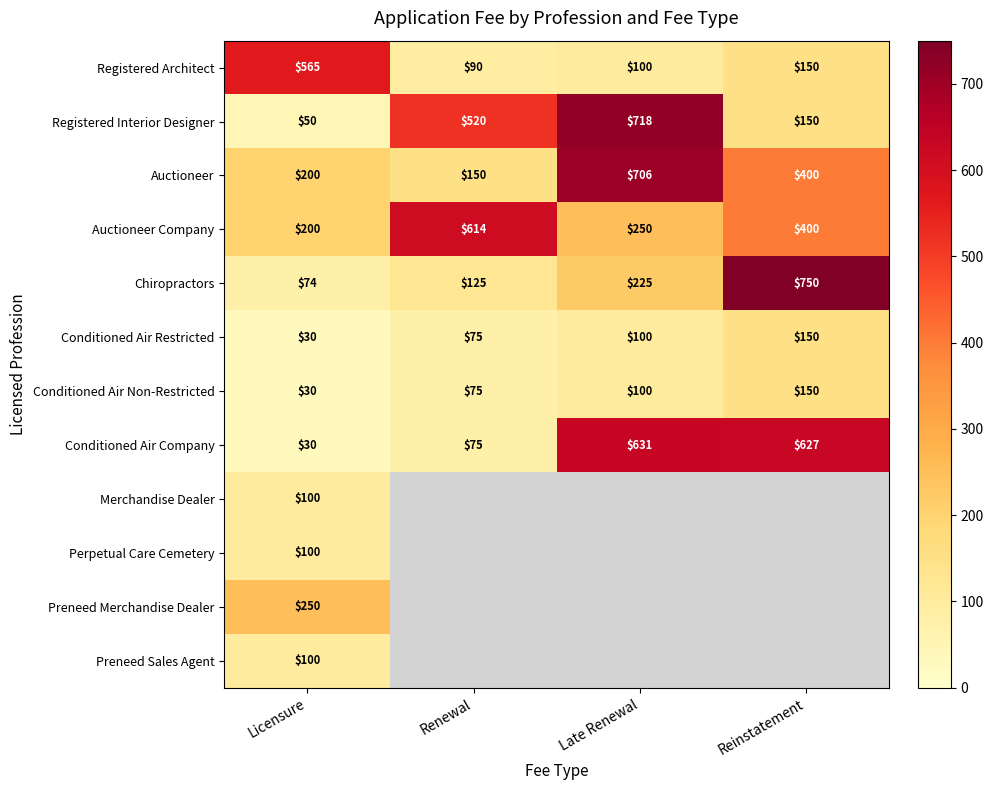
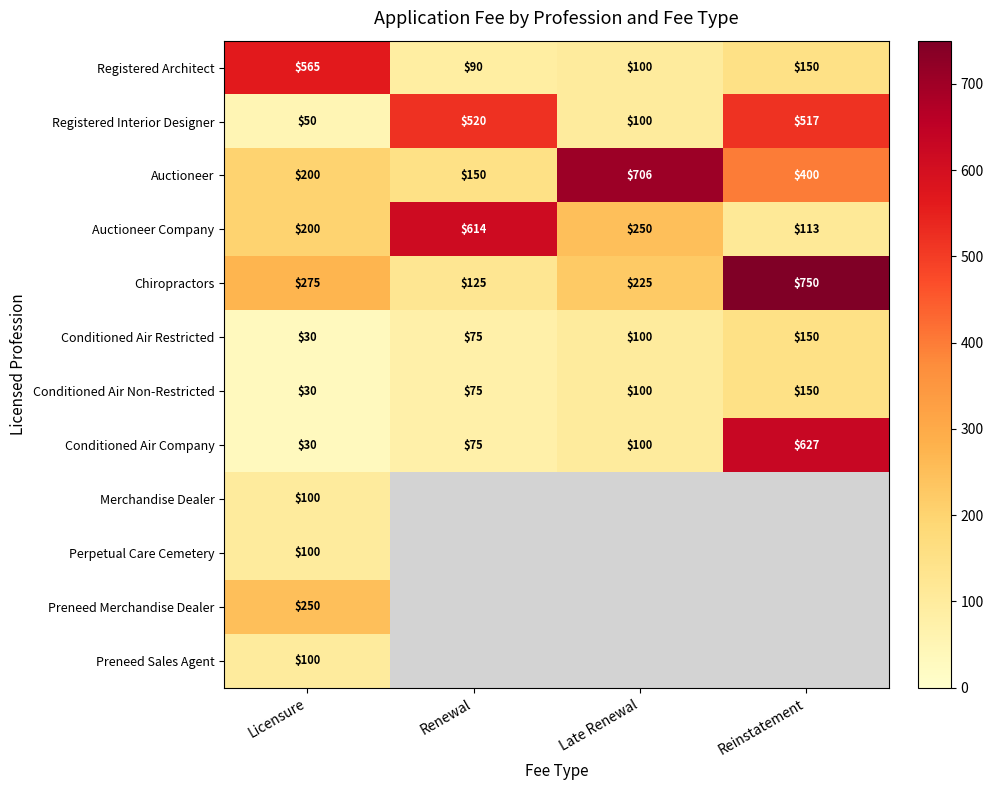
  {
    "Registered Architect": {
      "Licensure": "$565",
      "Renewal": "$90",
      "Late Renewal": "$100",
      "Reinstatement": "$150"
    },
    "Registered Interior Designer": {
      "Licensure": "$50",
      "Renewal": "$520",
-     "Late Renewal": "$718",
-     "Reinstatement": "$150"
+     "Late Renewal": "$100",
+     "Reinstatement": "$517"
    },
    "Auctioneer": {
      "Licensure": "$200",
      "Renewal": "$150",
      "Late Renewal": "$706",
      "Reinstatement": "$400"
    },
    "Auctioneer Company": {
      "Licensure": "$200",
      "Renewal": "$614",
      "Late Renewal": "$250",
-     "Reinstatement": "$400"
+     "Reinstatement": "$113"
    },
    "Chiropractors": {
-     "Licensure": "$74",
+     "Licensure": "$275",
      "Renewal": "$125",
      "Late Renewal": "$225",
      "Reinstatement": "$750"
    },
    "Conditioned Air Restricted": {
      "Licensure": "$30",
      "Renewal": "$75",
      "Late Renewal": "$100",
      "Reinstatement": "$150"
    },
    "Conditioned Air Non-Restricted": {
      "Licensure": "$30",
      "Renewal": "$75",
      "Late Renewal": "$100",
      "Reinstatement": "$150"
    },
    "Conditioned Air Company": {
      "Licensure": "$30",
      "Renewal": "$75",
-     "Late Renewal": "$631",
+     "Late Renewal": "$100",
      "Reinstatement": "$627"
    },
    "Merchandise Dealer": {
      "Licensure": "$100"
    },
    "Perpetual Care Cemetery": {
      "Licensure": "$100"
    },
    "Preneed Merchandise Dealer": {
      "Licensure": "$250"
    },
    "Preneed Sales Agent": {
      "Licensure": "$100"
    }
  }
